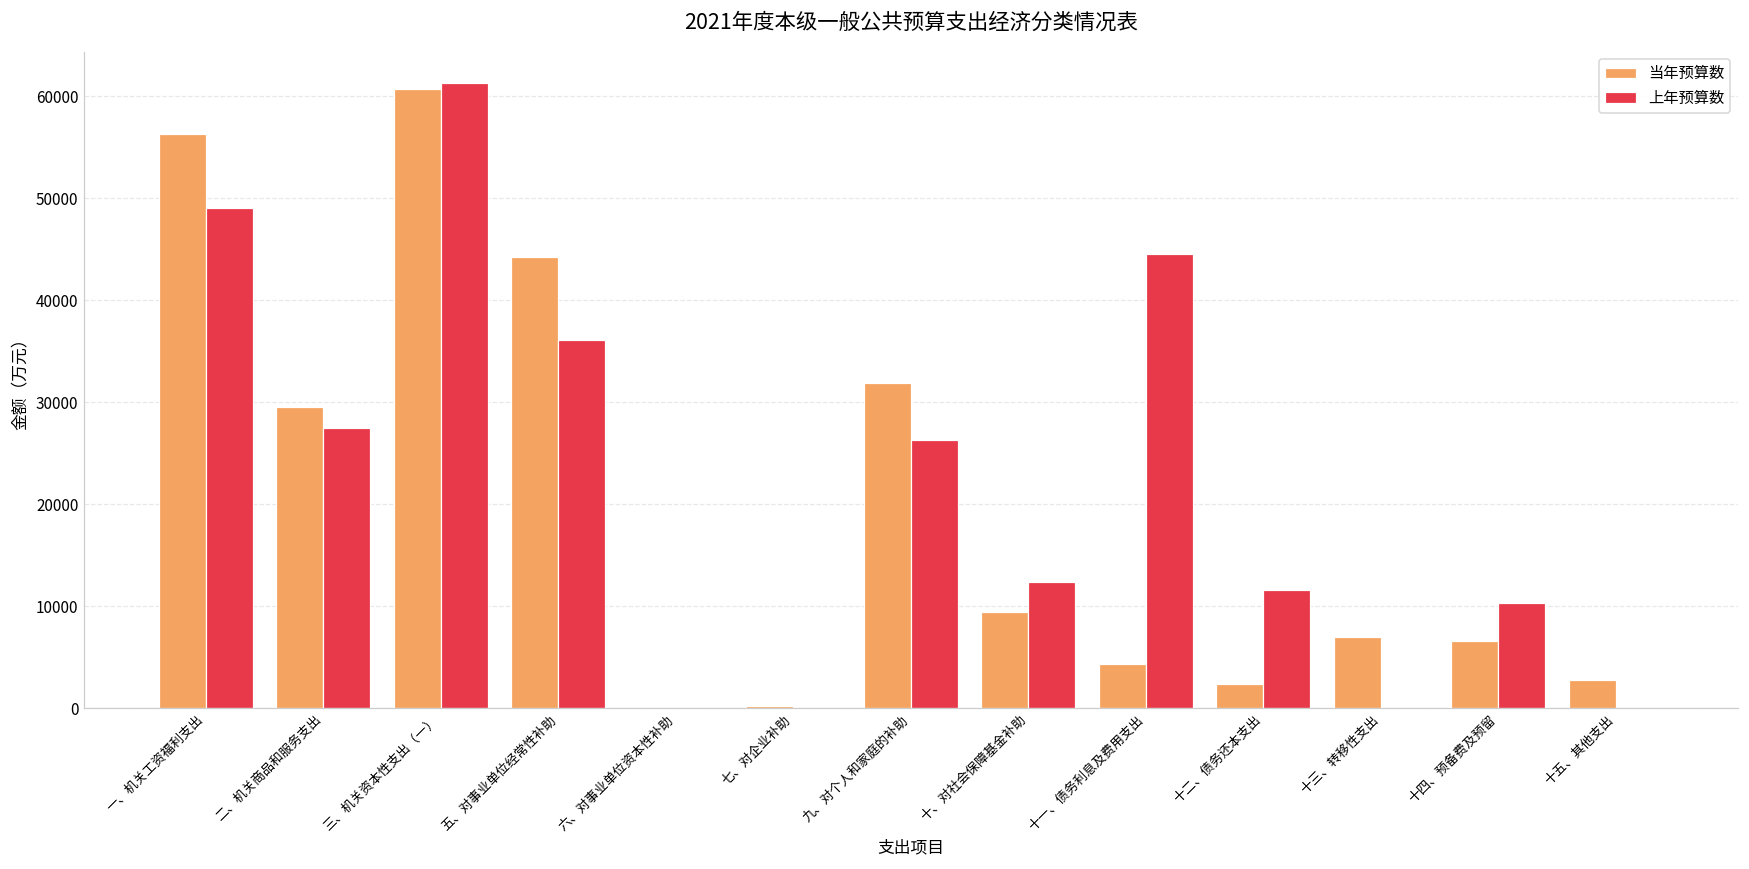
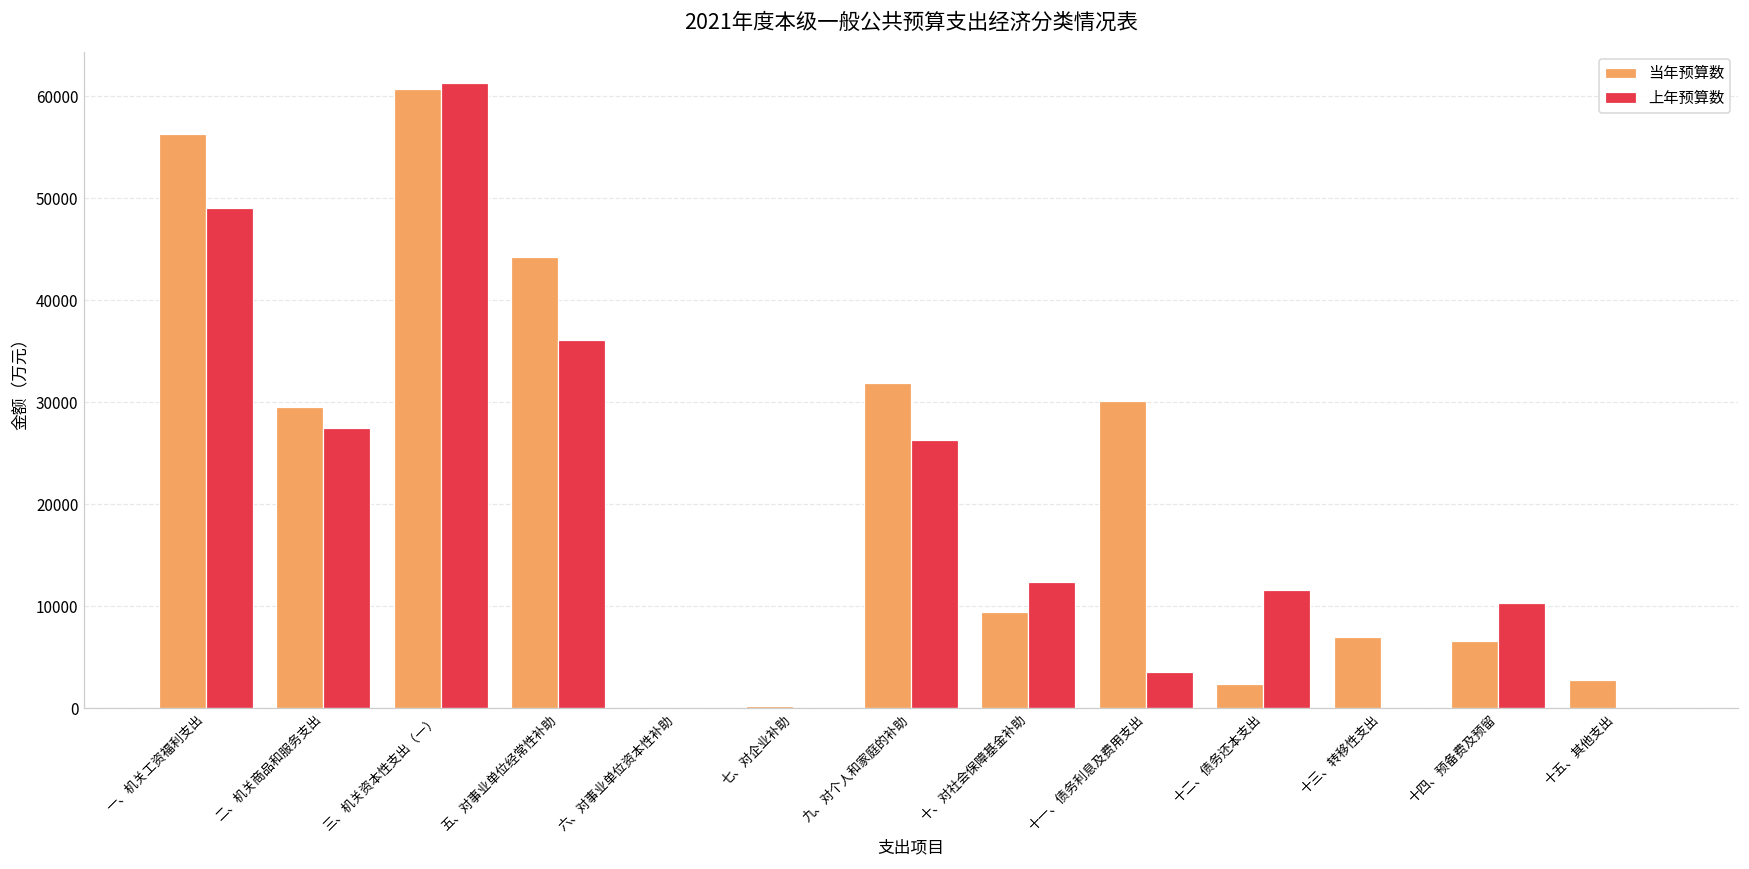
  {
    "当年预算数": {
      "一、机关工资福利支出": 56000,
      "二、机关商品和服务支出": 29000,
      "三、机关资本性支出（一）": 61000,
      "五、对事业单位经常性补助": 44000,
      "九、对个人和家庭的补助": 32000,
      "十、对社会保障基金补助": 9000,
-     "十一、债务利息及费用支出": 4000,
+     "十一、债务利息及费用支出": 30000,
      "十二、债务还本支出": 2000,
      "十三、转移性支出": 7000,
      "十四、预备费及预留": 7000,
      "十五、其他支出": 3000
    },
    "上年预算数": {
      "一、机关工资福利支出": 49000,
      "二、机关商品和服务支出": 27000,
      "三、机关资本性支出（一）": 61000,
      "五、对事业单位经常性补助": 36000,
      "六、对事业单位资本性补助": 0,
      "七、对企业补助": 0,
      "九、对个人和家庭的补助": 26000,
      "十、对社会保障基金补助": 12000,
-     "十一、债务利息及费用支出": 45000,
+     "十一、债务利息及费用支出": 4000,
      "十二、债务还本支出": 12000,
      "十三、转移性支出": 0,
      "十四、预备费及预留": 10000,
      "十五、其他支出": 0
    }
  }
